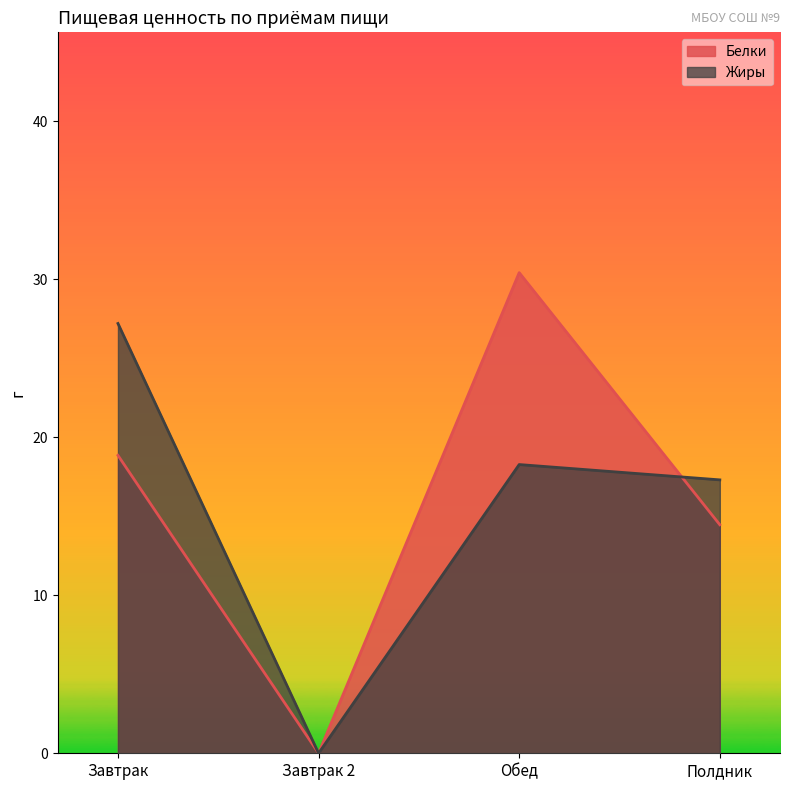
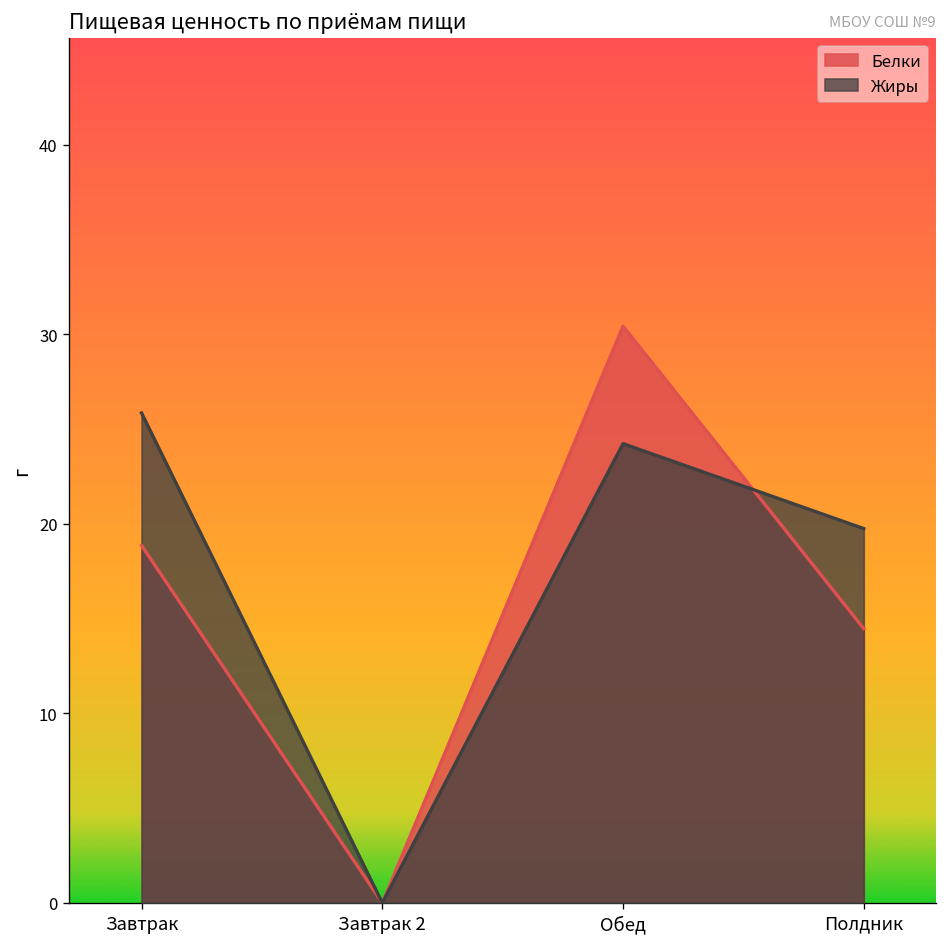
  {
    "Белки": {
      "Завтрак": 18.9,
      "Обед": 30.4,
      "Полдник": 14.5
    },
    "Жиры": {
-     "Завтрак": 27.2,
-     "Обед": 18.3,
-     "Полдник": 17.3
+     "Завтрак": 25.9,
+     "Обед": 24.2,
+     "Полдник": 19.8
    }
  }
